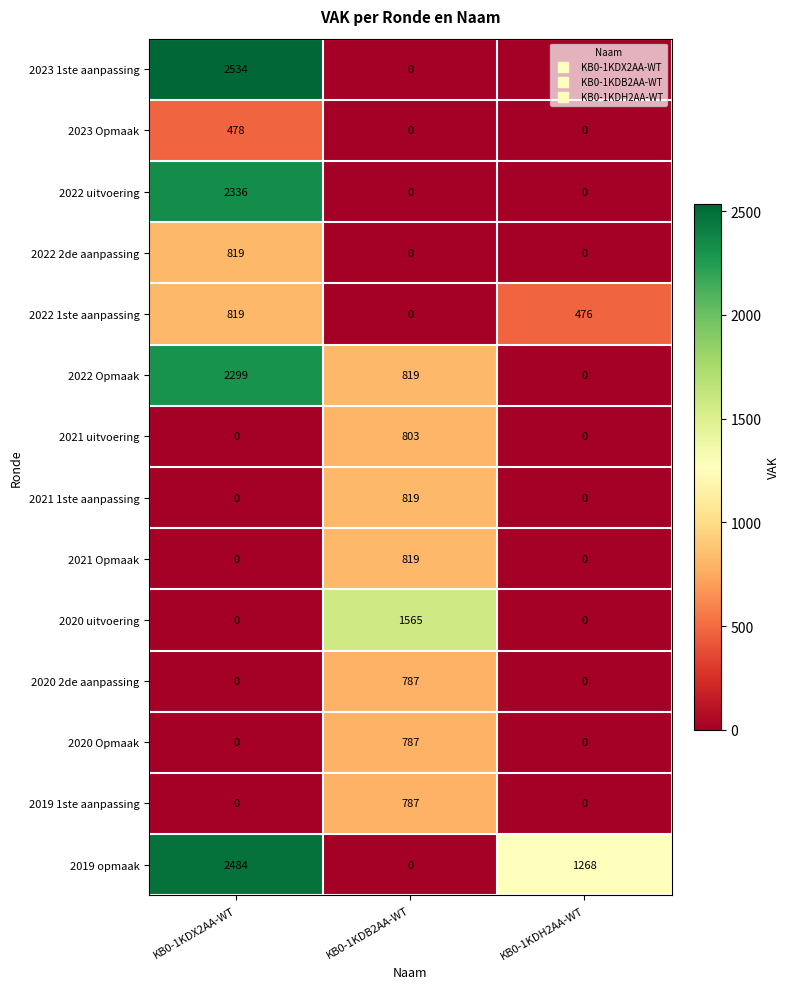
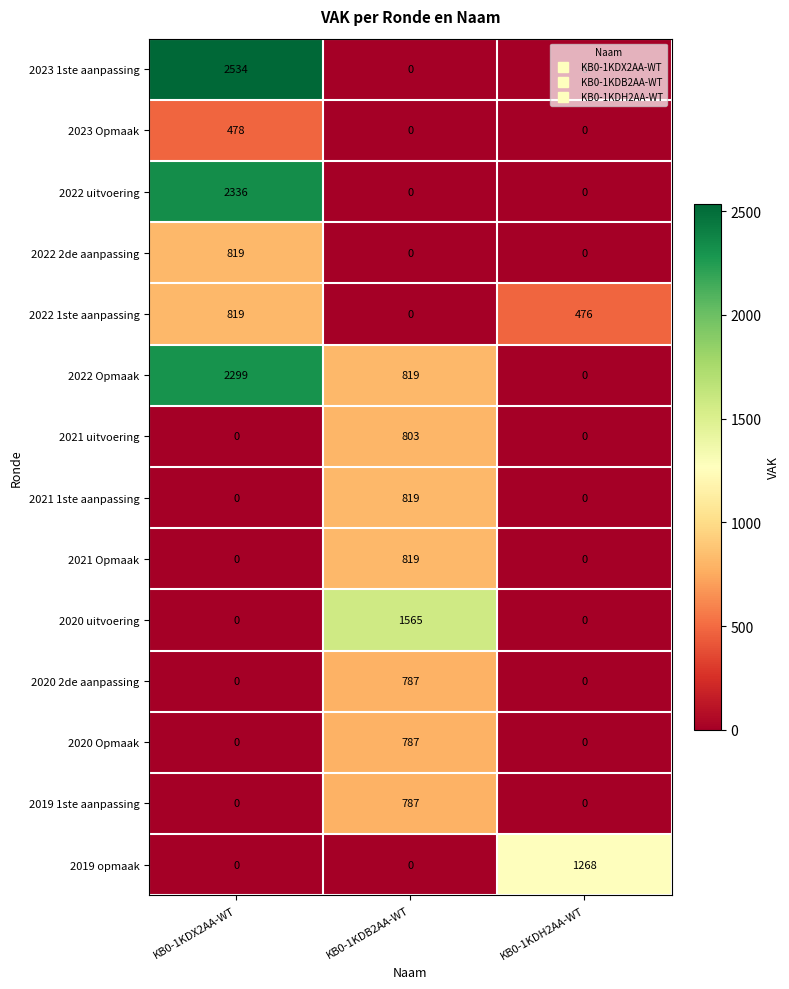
  {
    "2023 1ste aanpassing": {
      "KB0-1KDX2AA-WT": 2534,
      "KB0-1KDB2AA-WT": 0
    },
    "2023 Opmaak": {
      "KB0-1KDX2AA-WT": 478,
      "KB0-1KDB2AA-WT": 0,
      "KB0-1KDH2AA-WT": 0
    },
    "2022 uitvoering": {
      "KB0-1KDX2AA-WT": 2336,
      "KB0-1KDB2AA-WT": 0,
      "KB0-1KDH2AA-WT": 0
    },
    "2022 2de aanpassing": {
      "KB0-1KDX2AA-WT": 819,
      "KB0-1KDB2AA-WT": 0,
      "KB0-1KDH2AA-WT": 0
    },
    "2022 1ste aanpassing": {
      "KB0-1KDX2AA-WT": 819,
      "KB0-1KDB2AA-WT": 0,
      "KB0-1KDH2AA-WT": 476
    },
    "2022 Opmaak": {
      "KB0-1KDX2AA-WT": 2299,
      "KB0-1KDB2AA-WT": 819,
      "KB0-1KDH2AA-WT": 0
    },
    "2021 uitvoering": {
      "KB0-1KDX2AA-WT": 0,
      "KB0-1KDB2AA-WT": 803,
      "KB0-1KDH2AA-WT": 0
    },
    "2021 1ste aanpassing": {
      "KB0-1KDX2AA-WT": 0,
      "KB0-1KDB2AA-WT": 819,
      "KB0-1KDH2AA-WT": 0
    },
    "2021 Opmaak": {
      "KB0-1KDX2AA-WT": 0,
      "KB0-1KDB2AA-WT": 819,
      "KB0-1KDH2AA-WT": 0
    },
    "2020 uitvoering": {
      "KB0-1KDX2AA-WT": 0,
      "KB0-1KDB2AA-WT": 1565,
      "KB0-1KDH2AA-WT": 0
    },
    "2020 2de aanpassing": {
      "KB0-1KDX2AA-WT": 0,
      "KB0-1KDB2AA-WT": 787,
      "KB0-1KDH2AA-WT": 0
    },
    "2020 Opmaak": {
      "KB0-1KDX2AA-WT": 0,
      "KB0-1KDB2AA-WT": 787,
      "KB0-1KDH2AA-WT": 0
    },
    "2019 1ste aanpassing": {
      "KB0-1KDX2AA-WT": 0,
      "KB0-1KDB2AA-WT": 787,
      "KB0-1KDH2AA-WT": 0
    },
    "2019 opmaak": {
-     "KB0-1KDX2AA-WT": 2484,
+     "KB0-1KDX2AA-WT": 0,
      "KB0-1KDB2AA-WT": 0,
      "KB0-1KDH2AA-WT": 1268
    }
  }
